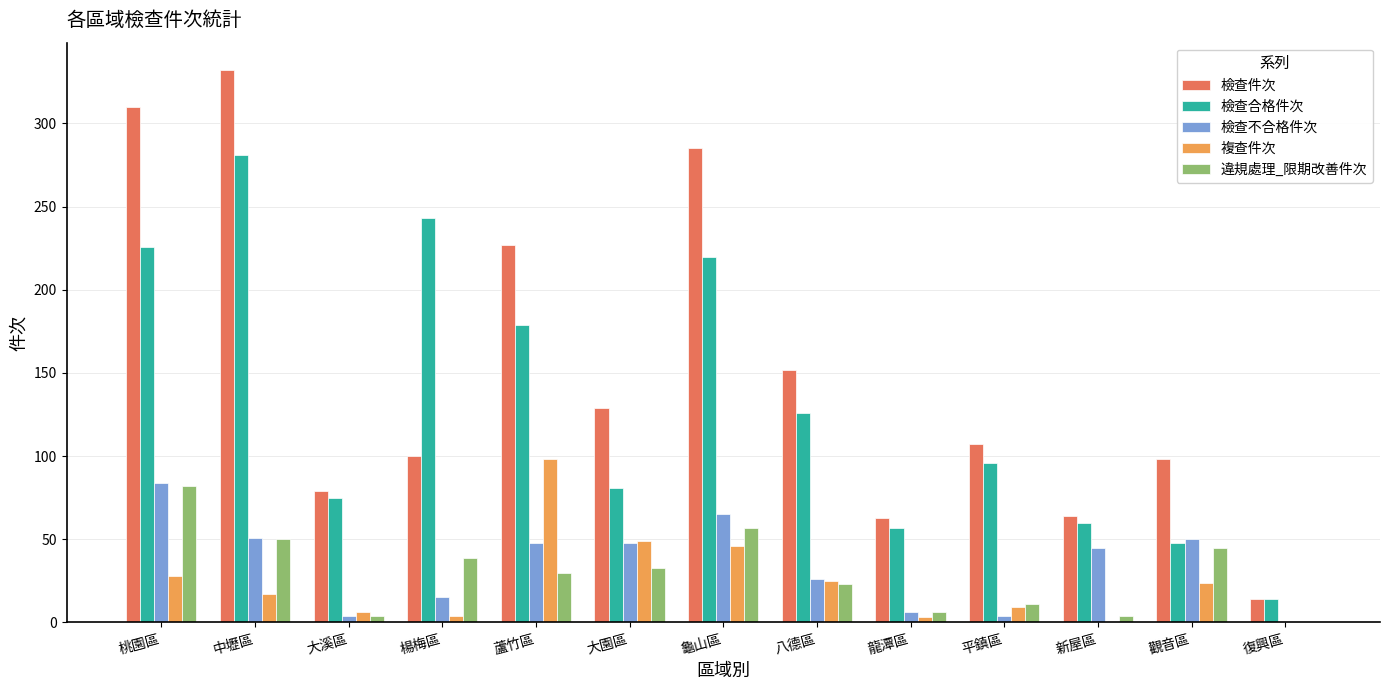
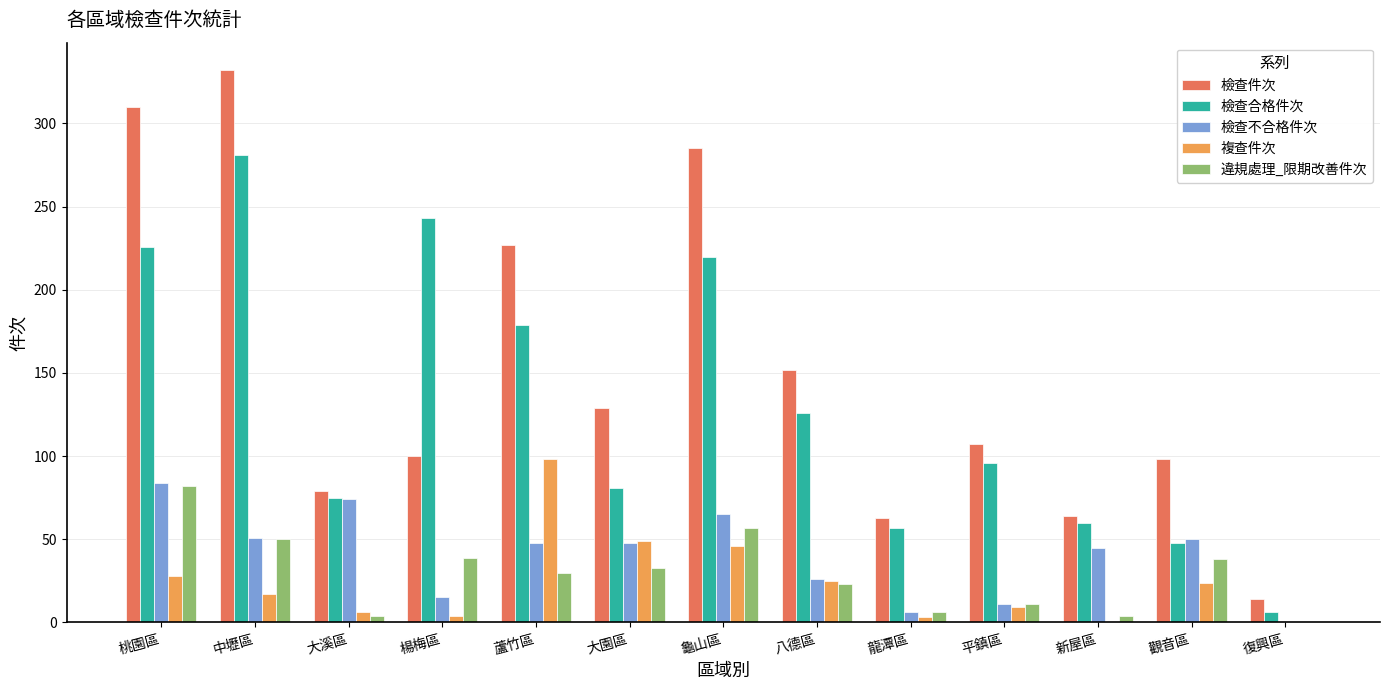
  {
    "檢查合格件次": {
      "桃園區": 226,
      "中壢區": 281,
      "大溪區": 75,
      "楊梅區": 243,
      "蘆竹區": 179,
      "大園區": 81,
      "龜山區": 220,
      "八德區": 126,
      "龍潭區": 57,
      "平鎮區": 96,
      "新屋區": 60,
      "觀音區": 48,
-     "復興區": 14
+     "復興區": 6
    },
    "檢查不合格件次": {
      "桃園區": 84,
      "中壢區": 51,
-     "大溪區": 4,
+     "大溪區": 74,
      "楊梅區": 15,
      "蘆竹區": 48,
      "大園區": 48,
      "龜山區": 65,
      "八德區": 26,
      "龍潭區": 6,
-     "平鎮區": 4,
+     "平鎮區": 11,
      "新屋區": 45,
      "觀音區": 50,
      "復興區": 0
    },
    "違規處理_限期改善件次": {
      "桃園區": 82,
      "中壢區": 50,
      "大溪區": 4,
      "楊梅區": 39,
      "蘆竹區": 30,
      "大園區": 33,
      "龜山區": 57,
      "八德區": 23,
      "龍潭區": 6,
      "平鎮區": 11,
      "新屋區": 4,
-     "觀音區": 45,
+     "觀音區": 38,
      "復興區": 0
    }
  }
